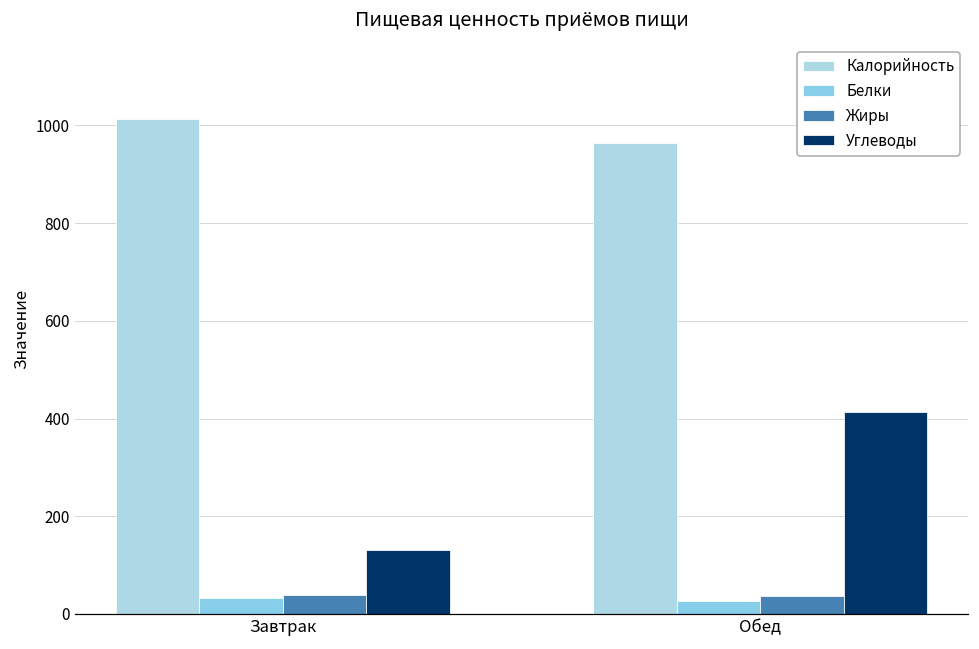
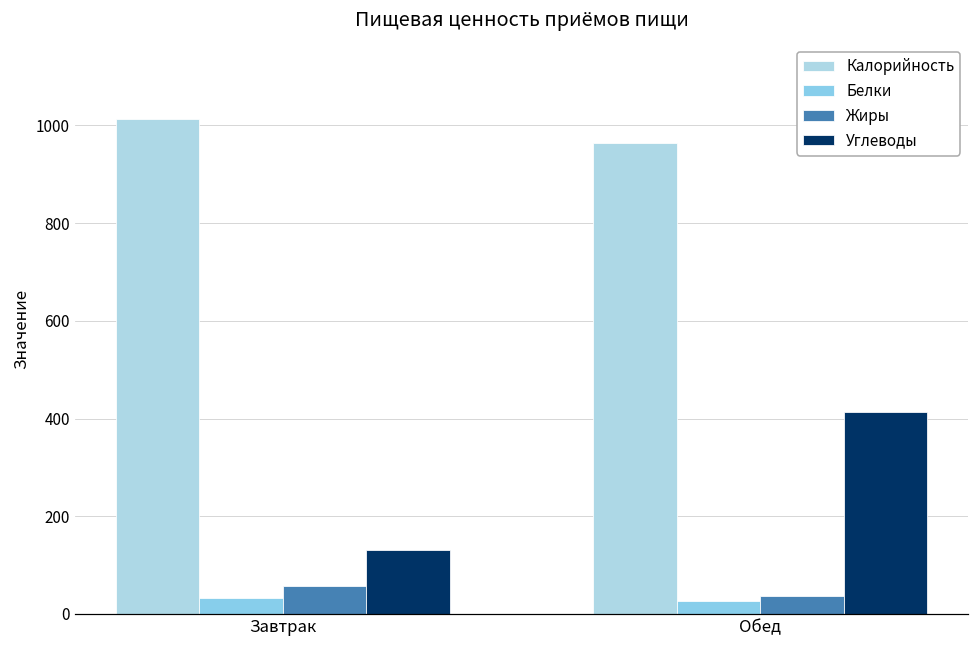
  {
    "Жиры": {
-     "Завтрак": 40,
+     "Завтрак": 60,
      "Обед": 40
    },
    "Углеводы": {
      "Завтрак": 130,
      "Обед": 410
    }
  }
